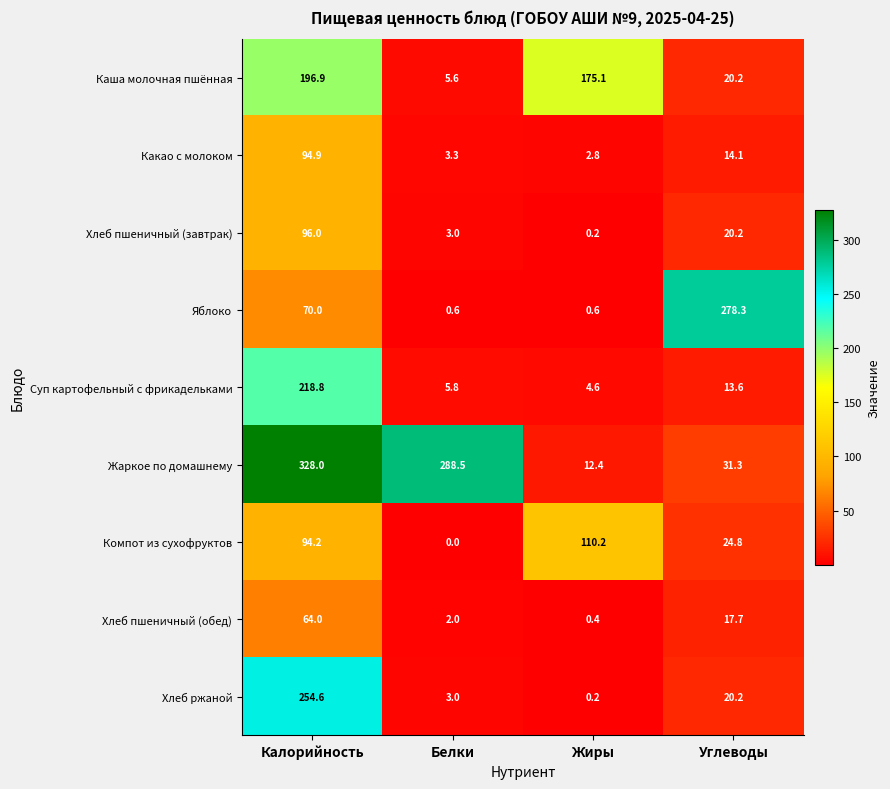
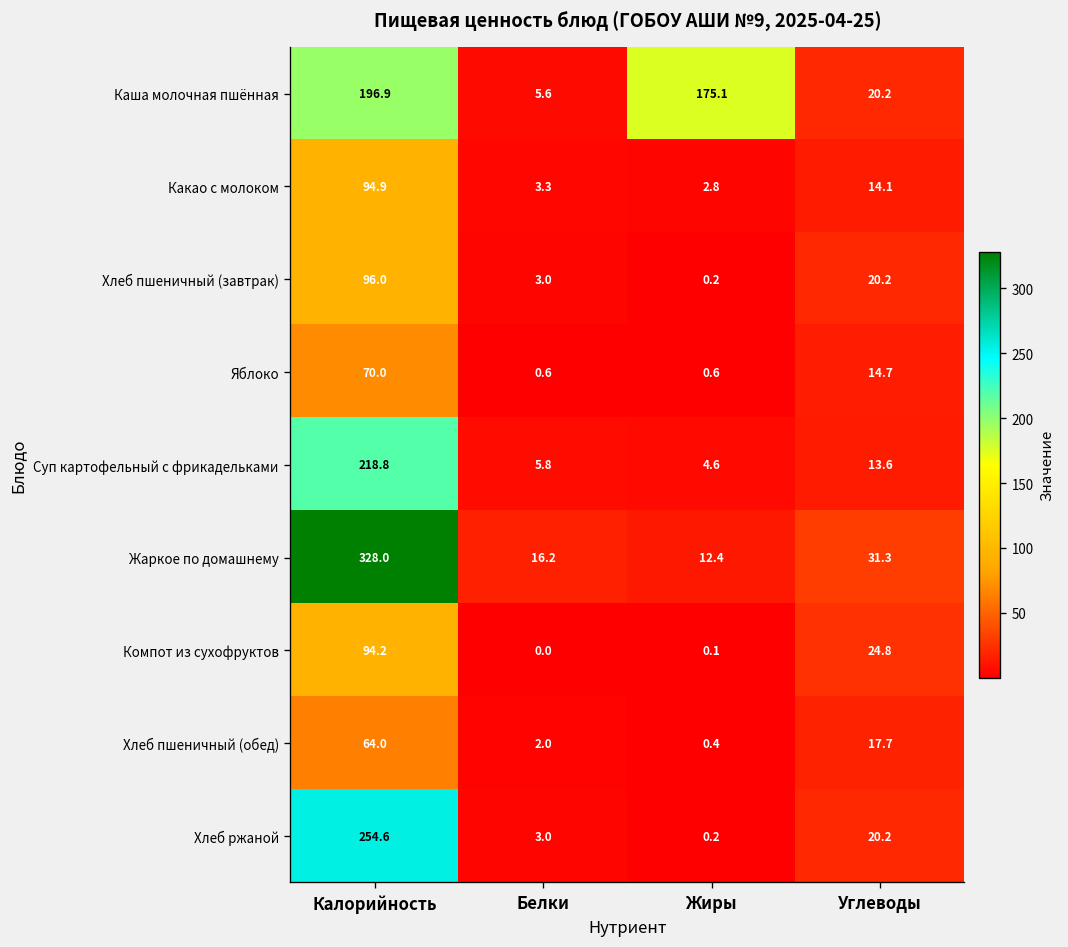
  {
    "Каша молочная пшённая": {
      "Калорийность": 196.9,
      "Белки": 5.6,
      "Жиры": 175.1,
      "Углеводы": 20.2
    },
    "Какао с молоком": {
      "Калорийность": 94.9,
      "Белки": 3.3,
      "Жиры": 2.8,
      "Углеводы": 14.1
    },
    "Хлеб пшеничный (завтрак)": {
      "Калорийность": 96.0,
      "Белки": 3.0,
      "Жиры": 0.2,
      "Углеводы": 20.2
    },
    "Яблоко": {
      "Калорийность": 70.0,
      "Белки": 0.6,
      "Жиры": 0.6,
-     "Углеводы": 278.3
+     "Углеводы": 14.7
    },
    "Суп картофельный с фрикадельками": {
      "Калорийность": 218.8,
      "Белки": 5.8,
      "Жиры": 4.6,
      "Углеводы": 13.6
    },
    "Жаркое по домашнему": {
      "Калорийность": 328.0,
-     "Белки": 288.5,
+     "Белки": 16.2,
      "Жиры": 12.4,
      "Углеводы": 31.3
    },
    "Компот из сухофруктов": {
      "Калорийность": 94.2,
      "Белки": 0.0,
-     "Жиры": 110.2,
+     "Жиры": 0.1,
      "Углеводы": 24.8
    },
    "Хлеб пшеничный (обед)": {
      "Калорийность": 64.0,
      "Белки": 2.0,
      "Жиры": 0.4,
      "Углеводы": 17.7
    },
    "Хлеб ржаной": {
      "Калорийность": 254.6,
      "Белки": 3.0,
      "Жиры": 0.2,
      "Углеводы": 20.2
    }
  }
